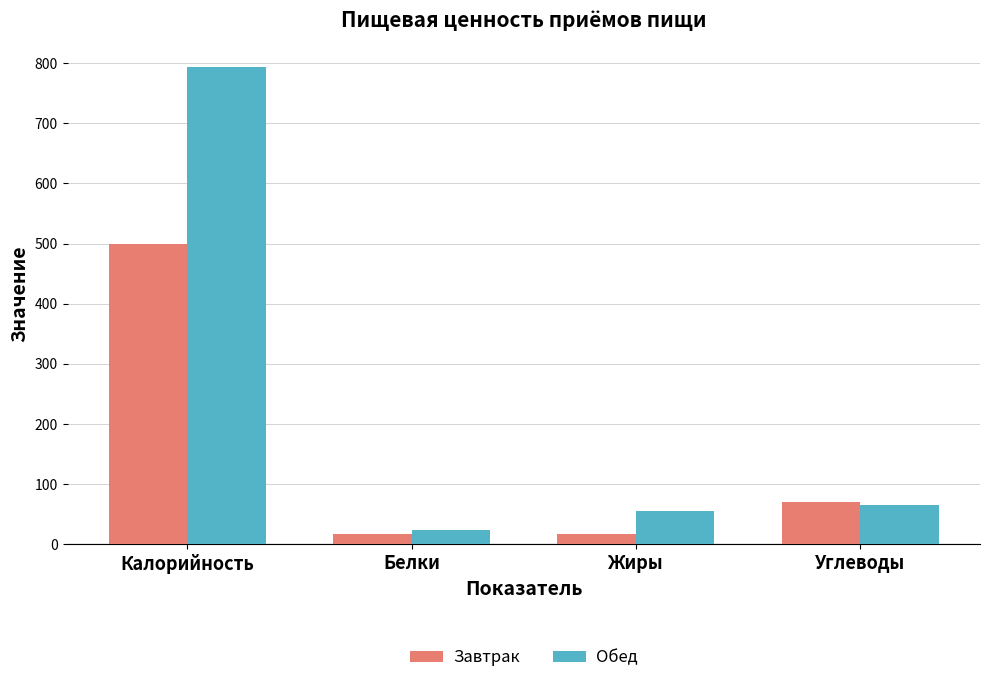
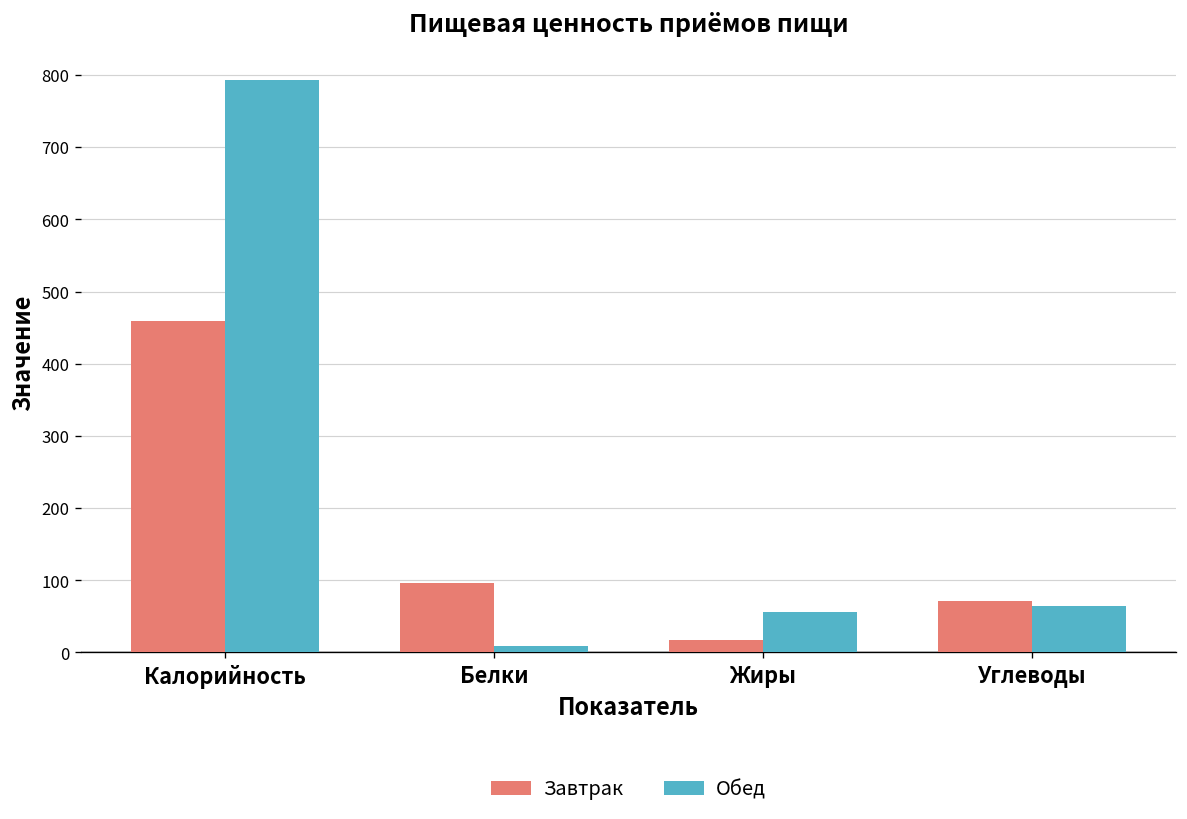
  {
    "Завтрак": {
-     "Калорийность": 500,
-     "Белки": 20,
+     "Калорийность": 460,
+     "Белки": 100,
      "Жиры": 20,
      "Углеводы": 70
    },
    "Обед": {
      "Калорийность": 790,
-     "Белки": 20,
+     "Белки": 10,
      "Жиры": 60,
      "Углеводы": 60
    }
  }
